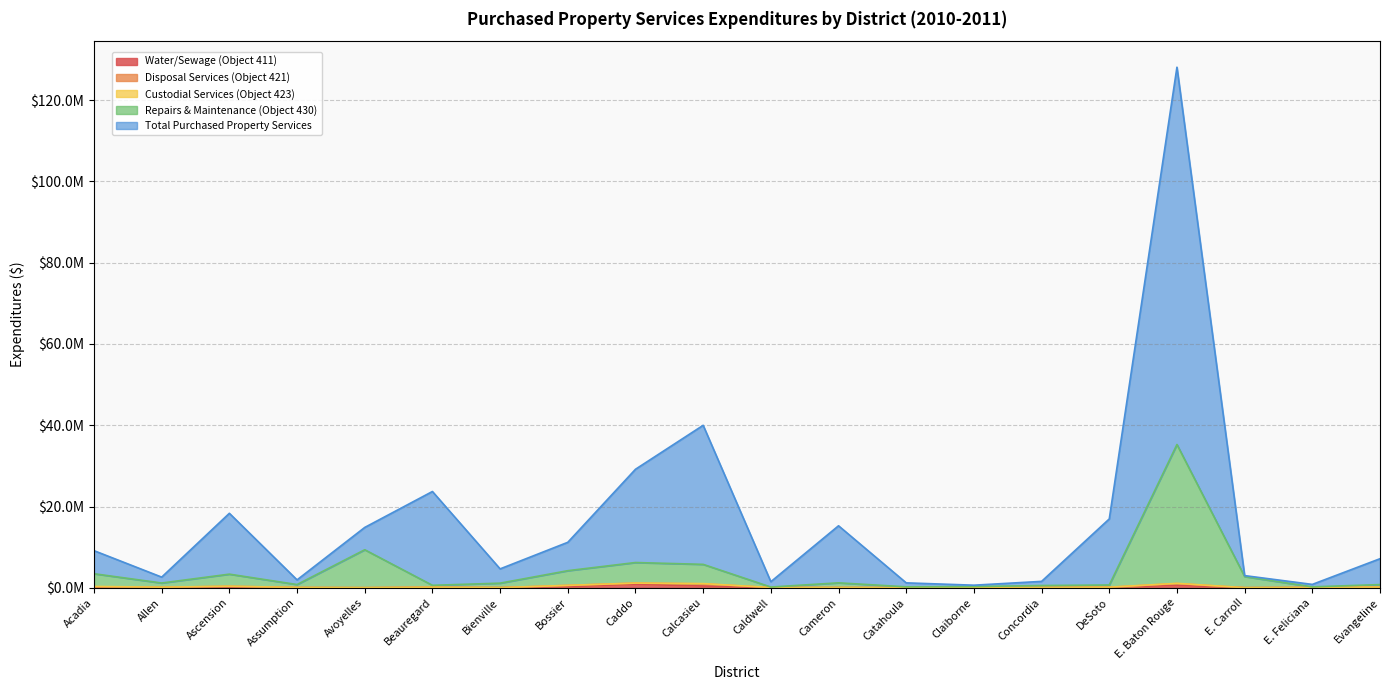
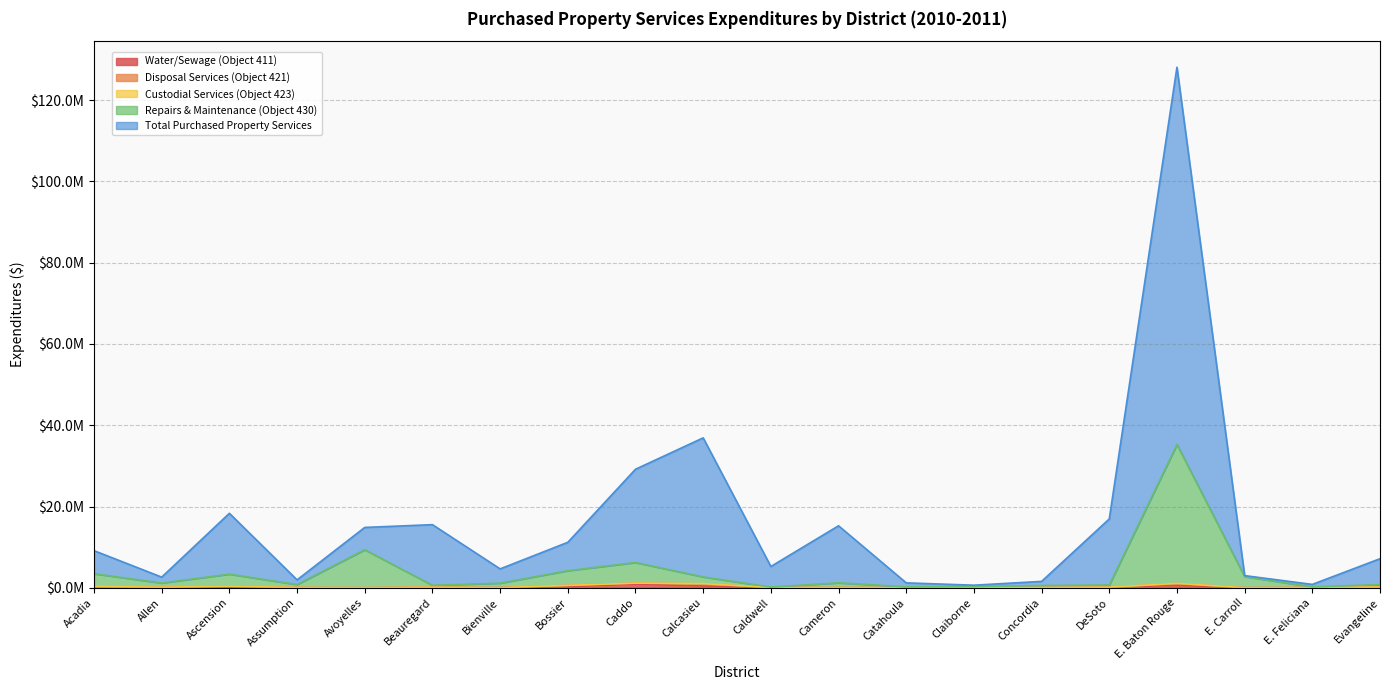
  {
    "Repairs & Maintenance (Object 430)": {
      "Acadia": "$3000000",
      "Allen": "$1000000",
      "Ascension": "$3000000",
      "Assumption": "$1000000",
      "Avoyelles": "$9000000",
      "Bienville": "$1000000",
      "Bossier": "$4000000",
      "Caddo": "$5000000",
-     "Calcasieu": "$5000000",
+     "Calcasieu": "$2000000",
      "Cameron": "$1000000",
      "E. Baton Rouge": "$34000000"
    },
    "Total Purchased Property Services": {
      "Acadia": "$6000000",
      "Allen": "$1000000",
      "Ascension": "$15000000",
      "Assumption": "$1000000",
      "Avoyelles": "$5000000",
-     "Beauregard": "$23000000",
+     "Beauregard": "$15000000",
      "Bienville": "$4000000",
      "Bossier": "$7000000",
      "Caddo": "$23000000",
      "Calcasieu": "$34000000",
-     "Caldwell": "$1000000",
+     "Caldwell": "$5000000",
      "Cameron": "$14000000",
      "Catahoula": "$1000000",
      "Concordia": "$1000000",
      "DeSoto": "$16000000",
      "E. Baton Rouge": "$93000000",
      "Evangeline": "$6000000"
    }
  }
